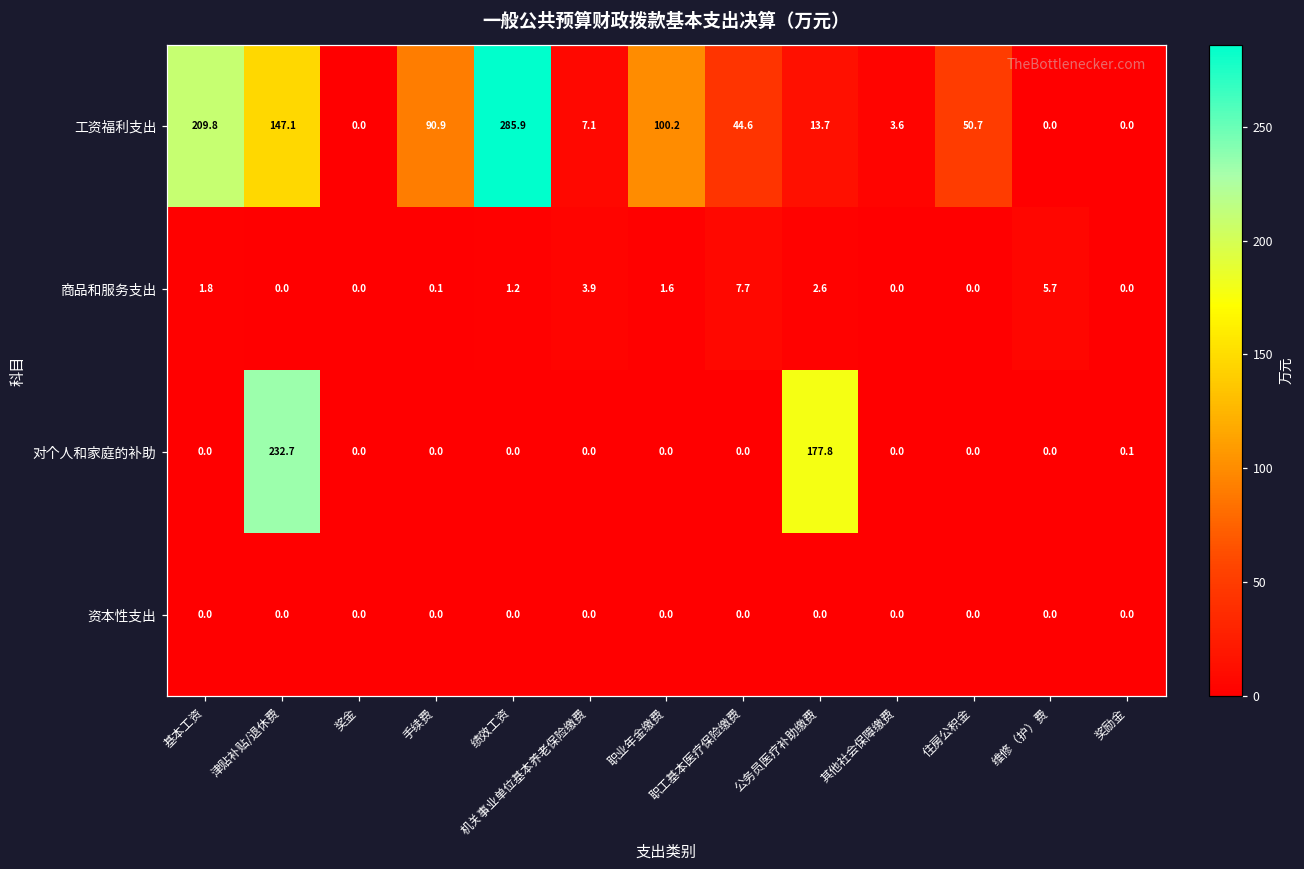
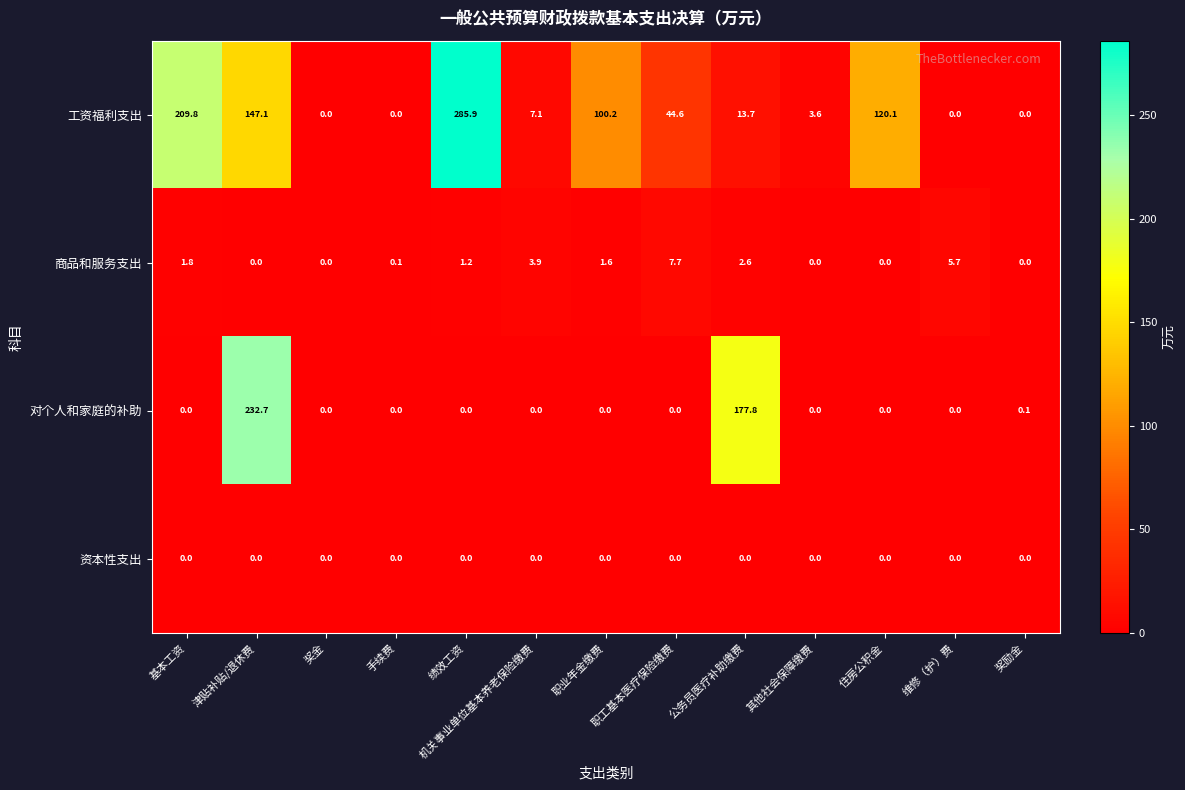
  {
    "工资福利支出": {
      "基本工资": 209.8,
      "津贴补贴/退休费": 147.1,
      "奖金": 0.0,
-     "手续费": 90.9,
+     "手续费": 0.0,
      "绩效工资": 285.9,
      "机关事业单位基本养老保险缴费": 7.1,
      "职业年金缴费": 100.2,
      "职工基本医疗保险缴费": 44.6,
      "公务员医疗补助缴费": 13.7,
      "其他社会保障缴费": 3.6,
-     "住房公积金": 50.7,
+     "住房公积金": 120.1,
      "奖励金": 0.0
    },
    "商品和服务支出": {
      "基本工资": 1.8,
      "津贴补贴/退休费": 0.0,
      "奖金": 0.0,
      "手续费": 0.1,
      "绩效工资": 1.2,
      "机关事业单位基本养老保险缴费": 3.9,
      "职业年金缴费": 1.6,
      "职工基本医疗保险缴费": 7.7,
      "公务员医疗补助缴费": 2.6,
      "其他社会保障缴费": 0.0,
      "住房公积金": 0.0,
      "维修（护）费": 5.7,
      "奖励金": 0.0
    },
    "对个人和家庭的补助": {
      "基本工资": 0.0,
      "津贴补贴/退休费": 232.7,
      "奖金": 0.0,
      "手续费": 0.0,
      "绩效工资": 0.0,
      "机关事业单位基本养老保险缴费": 0.0,
      "职业年金缴费": 0.0,
      "职工基本医疗保险缴费": 0.0,
      "公务员医疗补助缴费": 177.8,
      "其他社会保障缴费": 0.0,
      "住房公积金": 0.0,
      "维修（护）费": 0.0,
      "奖励金": 0.1
    },
    "资本性支出": {
      "基本工资": 0.0,
      "津贴补贴/退休费": 0.0,
      "奖金": 0.0,
      "手续费": 0.0,
      "绩效工资": 0.0,
      "机关事业单位基本养老保险缴费": 0.0,
      "职业年金缴费": 0.0,
      "职工基本医疗保险缴费": 0.0,
      "公务员医疗补助缴费": 0.0,
      "其他社会保障缴费": 0.0,
      "住房公积金": 0.0,
      "维修（护）费": 0.0,
      "奖励金": 0.0
    }
  }
